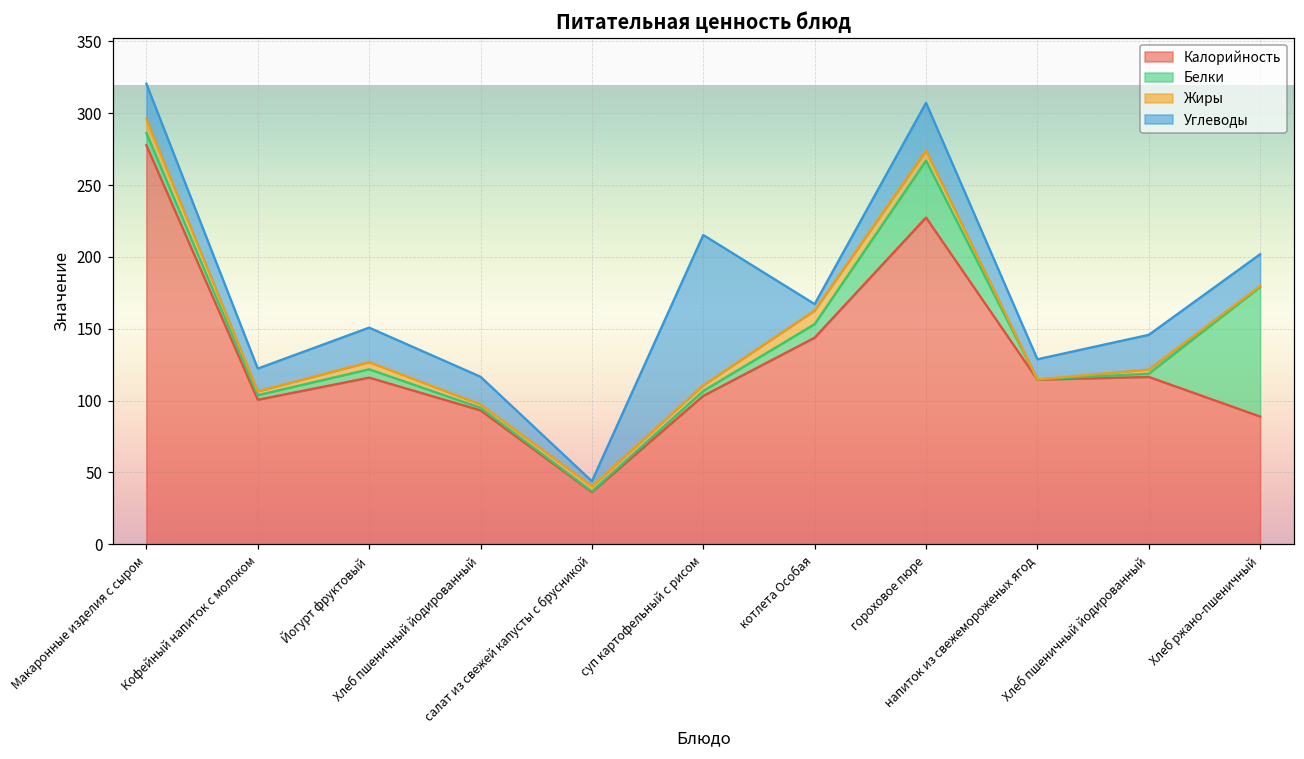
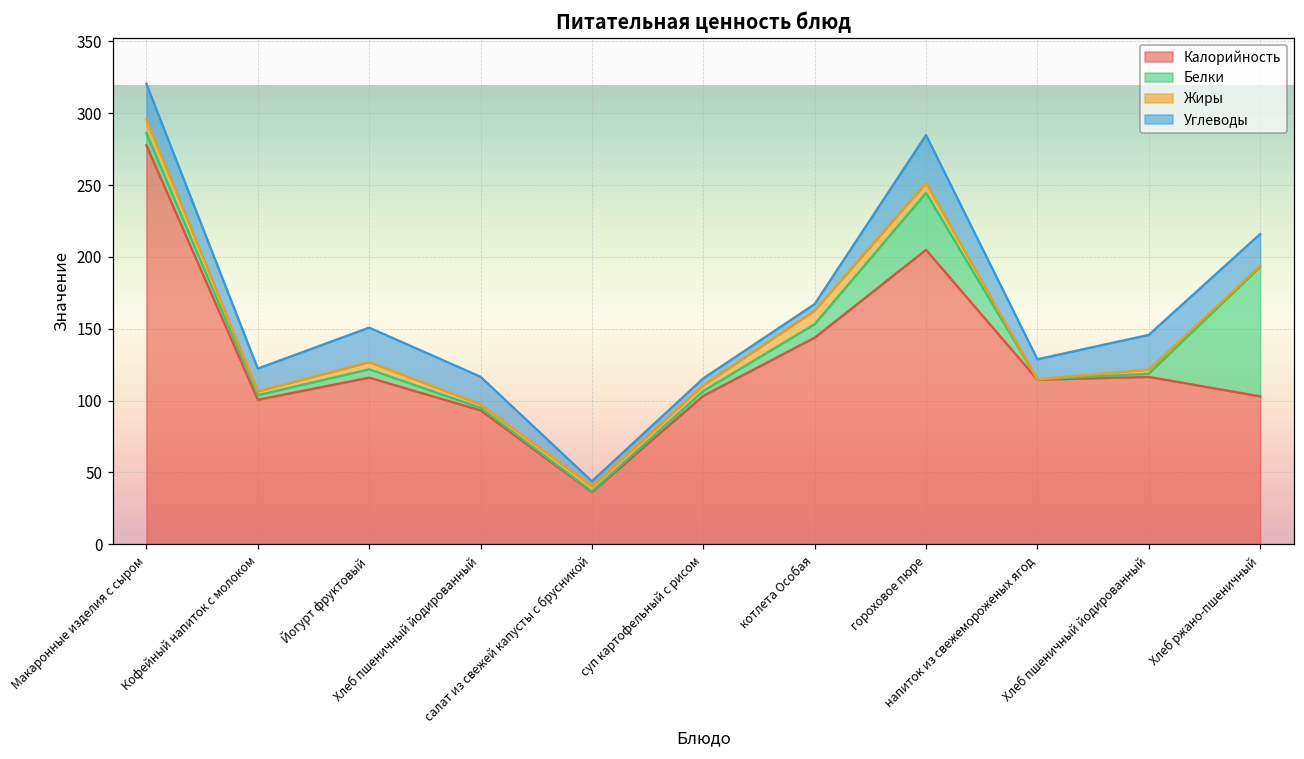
  {
    "Калорийность": {
      "Макаронные изделия с сыром": 278,
      "Кофейный напиток с молоком": 101,
      "Йогурт фруктовый": 116,
      "суп картофельный с рисом": 103,
      "котлета Особая": 144,
-     "гороховое пюре": 227,
-     "Хлеб ржано-пшеничный": 89
+     "гороховое пюре": 205,
+     "Хлеб ржано-пшеничный": 103
    },
    "Белки": {
      "Макаронные изделия с сыром": 8,
      "Кофейный напиток с молоком": 3,
      "Йогурт фруктовый": 6,
      "суп картофельный с рисом": 3,
      "котлета Особая": 9,
      "гороховое пюре": 40
    },
    "Жиры": {
      "Макаронные изделия с сыром": 10,
      "Кофейный напиток с молоком": 3,
      "Йогурт фруктовый": 5,
      "салат из свежей капусты с брусникой": 4,
      "суп картофельный с рисом": 4,
      "котлета Особая": 10,
      "гороховое пюре": 7
    },
    "Углеводы": {
      "Макаронные изделия с сыром": 25,
      "Кофейный напиток с молоком": 16,
      "Йогурт фруктовый": 24,
      "салат из свежей капусты с брусникой": 3,
-     "суп картофельный с рисом": 105,
+     "суп картофельный с рисом": 5,
      "котлета Особая": 4,
      "гороховое пюре": 33,
      "напиток из свежемороженых ягод": 14,
      "Хлеб ржано-пшеничный": 22
    }
  }
